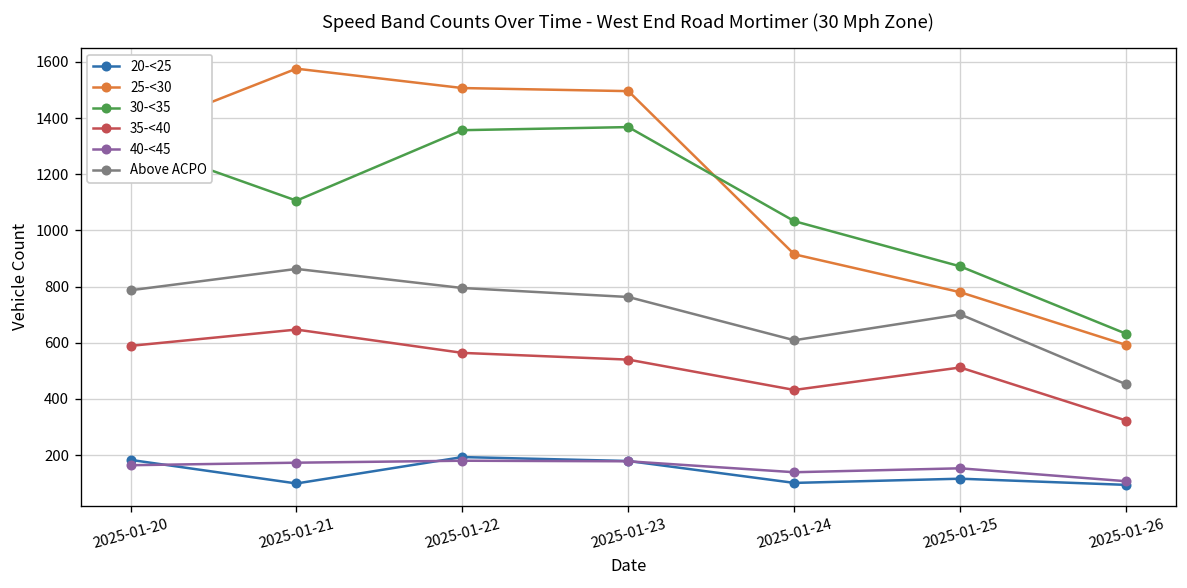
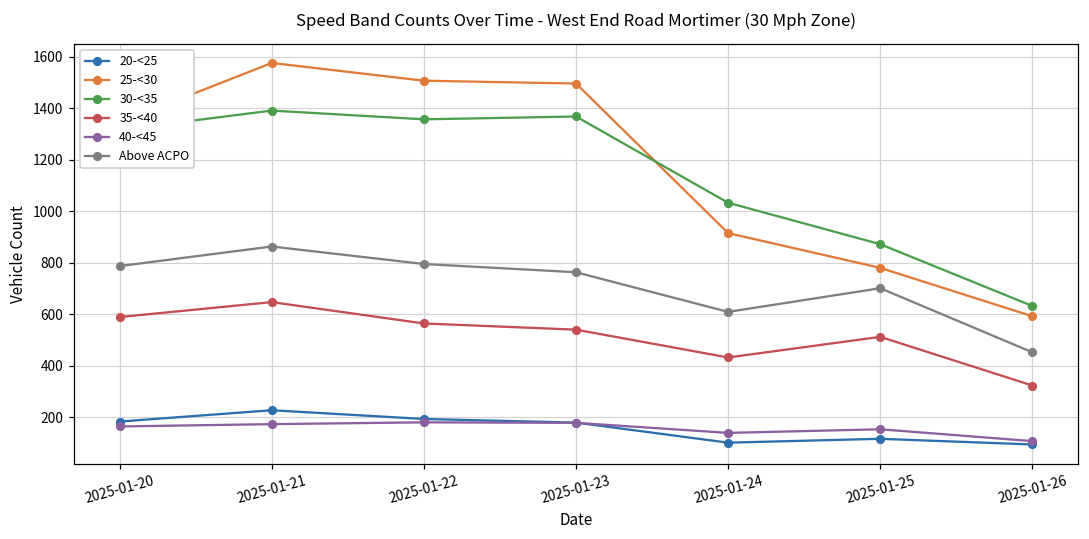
  {
    "20-<25": {
      "2025-01-20": 180,
-     "2025-01-21": 100,
+     "2025-01-21": 230,
      "2025-01-22": 190,
      "2025-01-24": 100,
      "2025-01-25": 120,
      "2025-01-26": 90
    },
    "30-<35": {
-     "2025-01-21": 1110,
+     "2025-01-21": 1390,
      "2025-01-22": 1360,
      "2025-01-23": 1370,
      "2025-01-24": 1030,
      "2025-01-25": 870,
      "2025-01-26": 630
    }
  }
